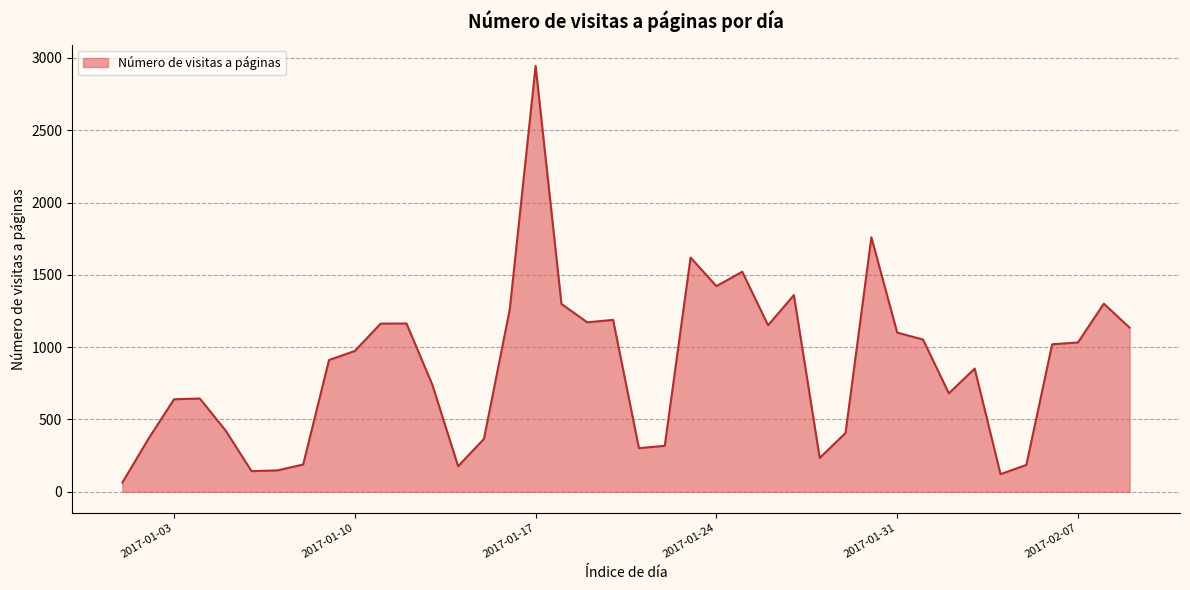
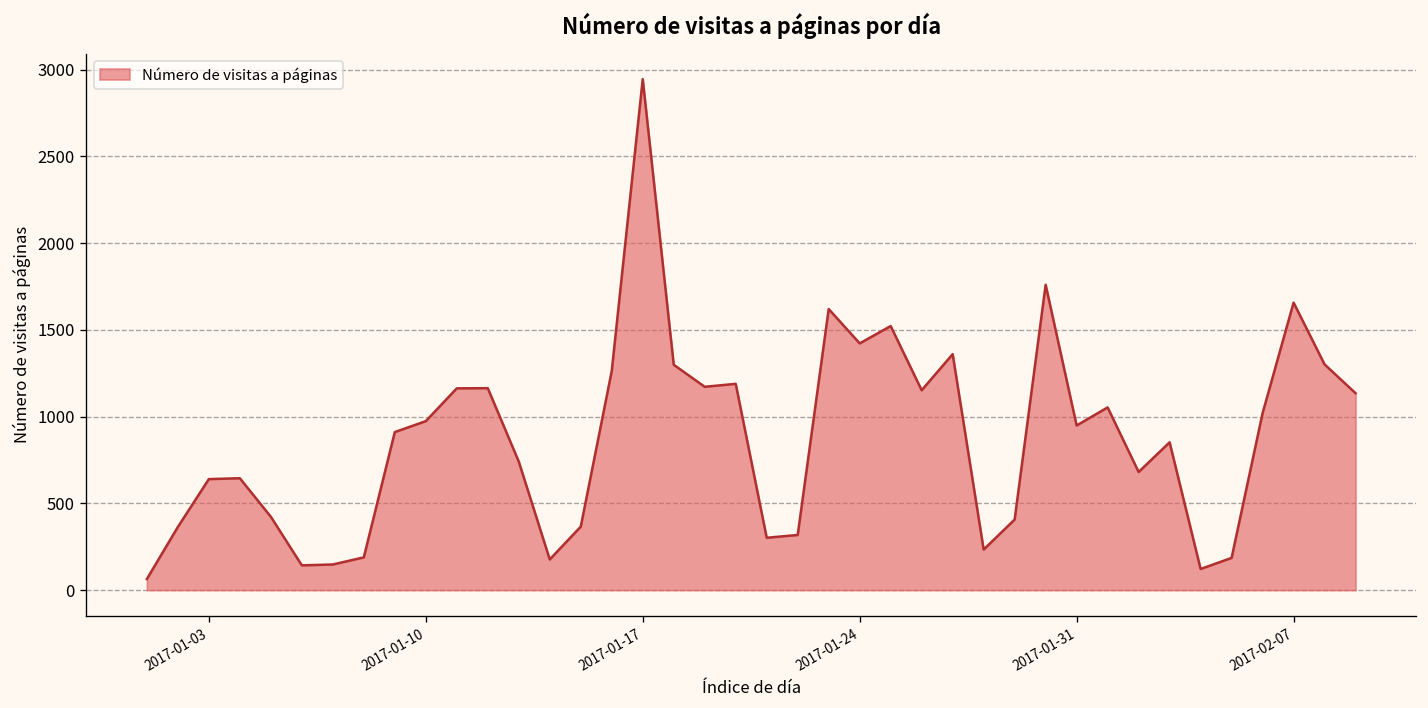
  {
    "2017-01-03": 640,
    "2017-01-10": 970,
    "2017-01-17": 2950,
    "2017-01-24": 1420,
-   "2017-01-31": 1100,
-   "2017-02-07": 1030
+   "2017-01-31": 950,
+   "2017-02-07": 1660
  }
